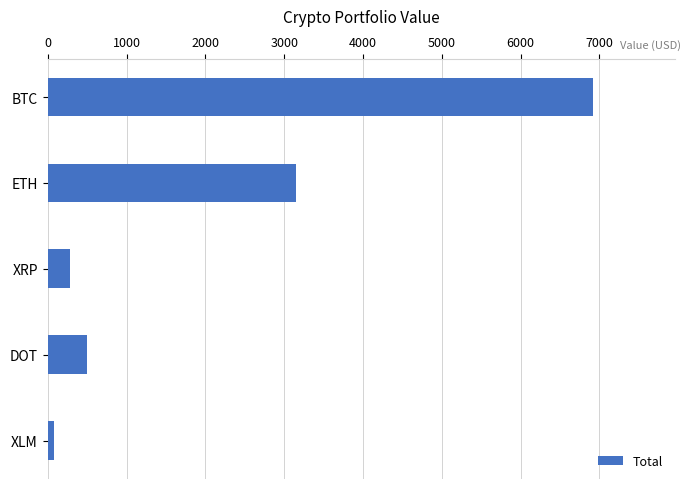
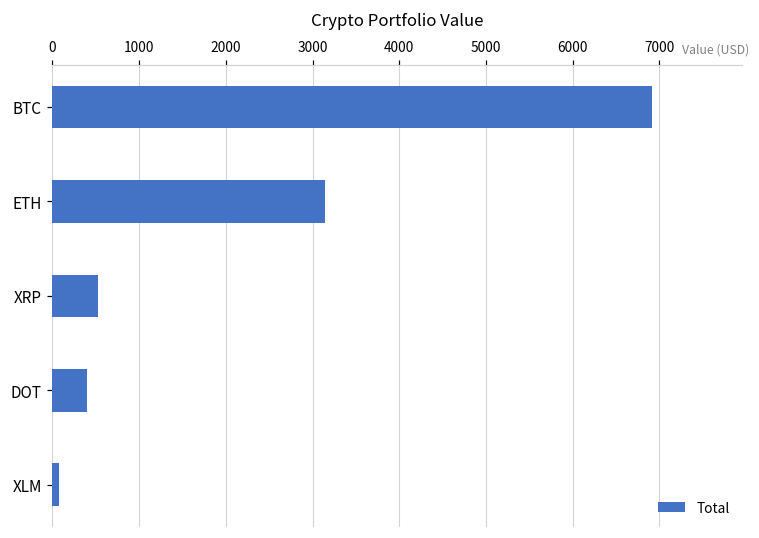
  {
    "BTC": 6900,
    "ETH": 3100,
-   "XRP": 300,
-   "DOT": 500,
+   "XRP": 500,
+   "DOT": 400,
    "XLM": 100
  }
